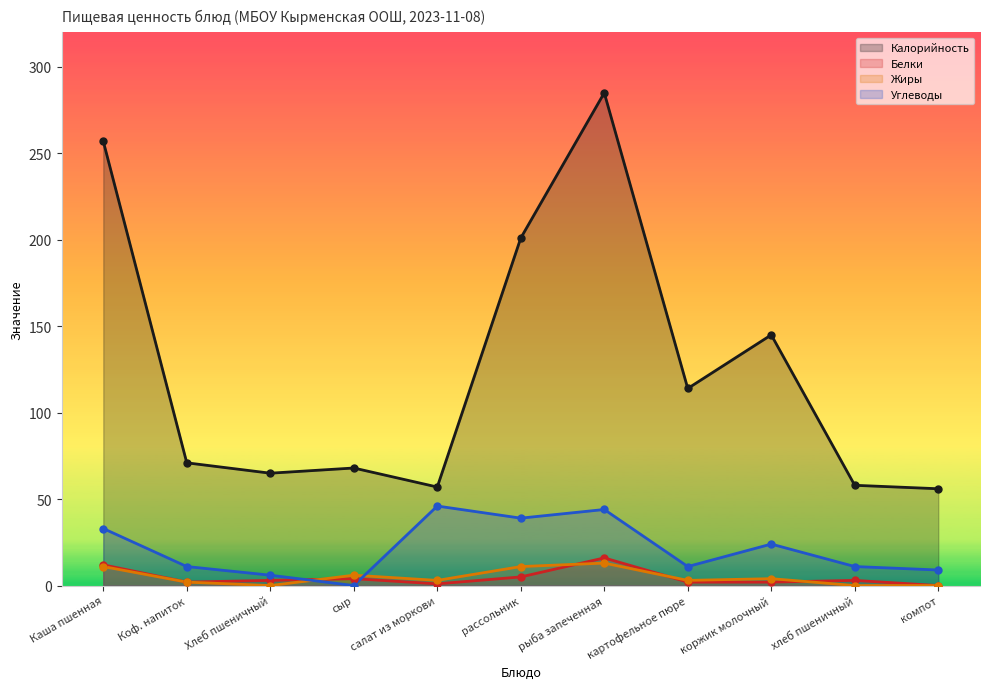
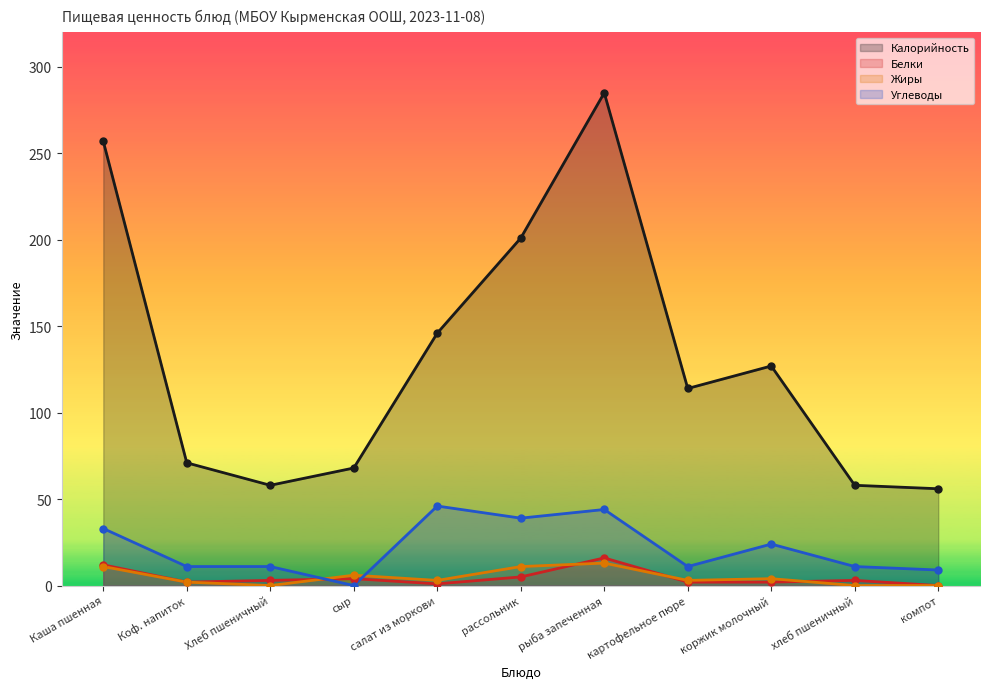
  {
    "Калорийность": {
      "Каша пшенная": 257,
      "Коф. напиток": 71,
-     "Хлеб пшеничный": 65,
+     "Хлеб пшеничный": 58,
      "сыр": 68,
-     "салат из моркови": 57,
+     "салат из моркови": 146,
      "рассольник": 201,
      "рыба запеченная": 285,
      "картофельное пюре": 114,
-     "коржик молочный": 145,
+     "коржик молочный": 127,
      "хлеб пшеничный": 58,
      "компот": 56
    },
    "Углеводы": {
      "Каша пшенная": 33,
      "Коф. напиток": 11,
-     "Хлеб пшеничный": 6,
+     "Хлеб пшеничный": 11,
      "сыр": 0,
      "салат из моркови": 46,
      "рассольник": 39,
      "рыба запеченная": 44,
      "картофельное пюре": 11,
      "коржик молочный": 24,
      "хлеб пшеничный": 11,
      "компот": 9
    }
  }
